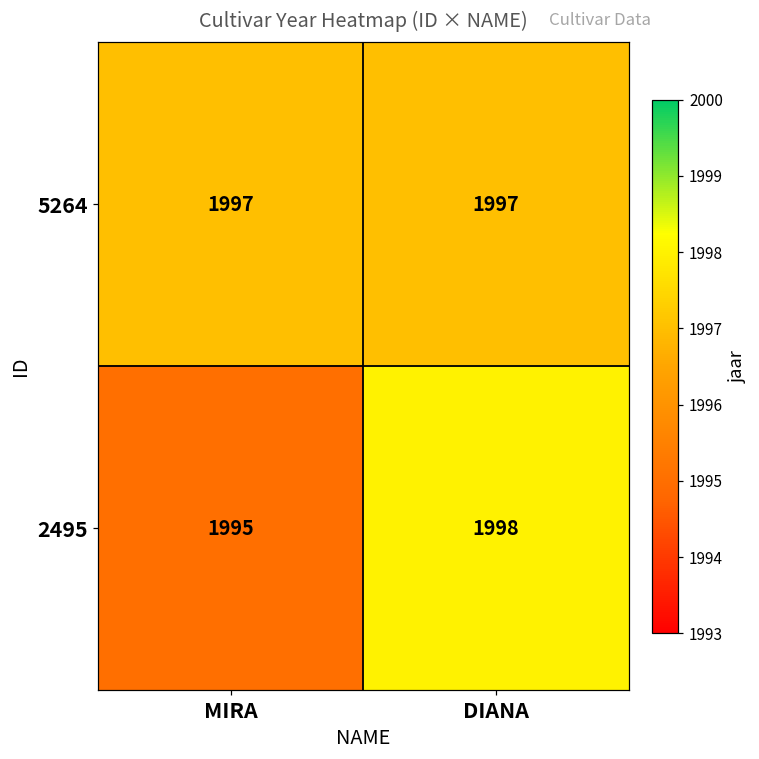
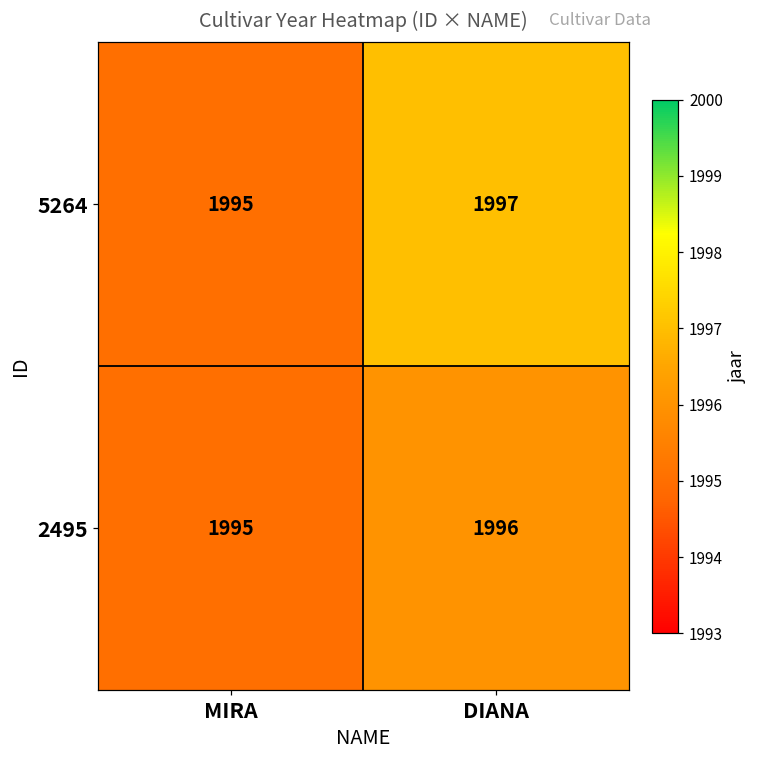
  {
    "5264": {
-     "MIRA": 1997,
+     "MIRA": 1995,
      "DIANA": 1997
    },
    "2495": {
      "MIRA": 1995,
-     "DIANA": 1998
+     "DIANA": 1996
    }
  }
